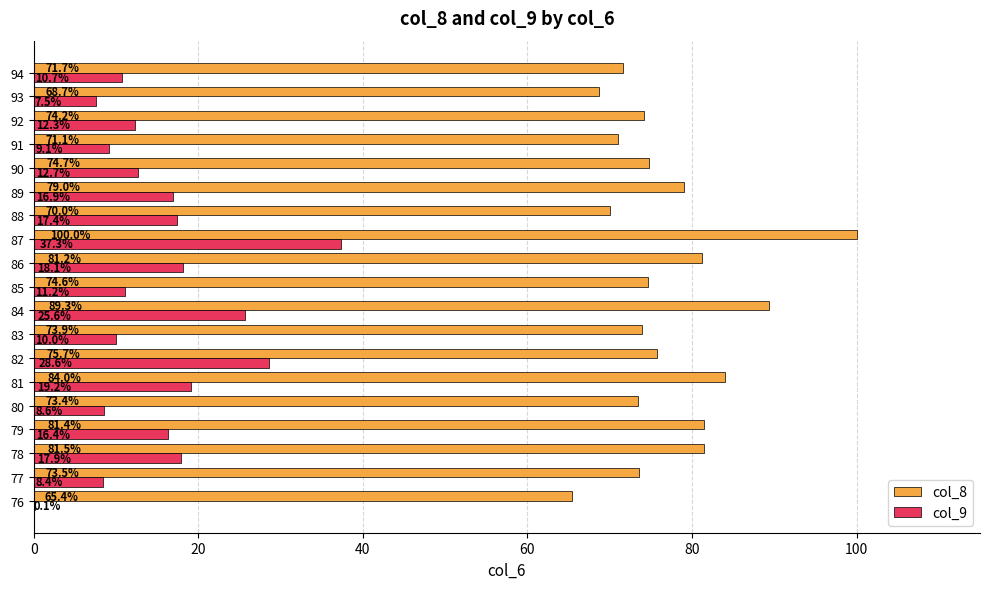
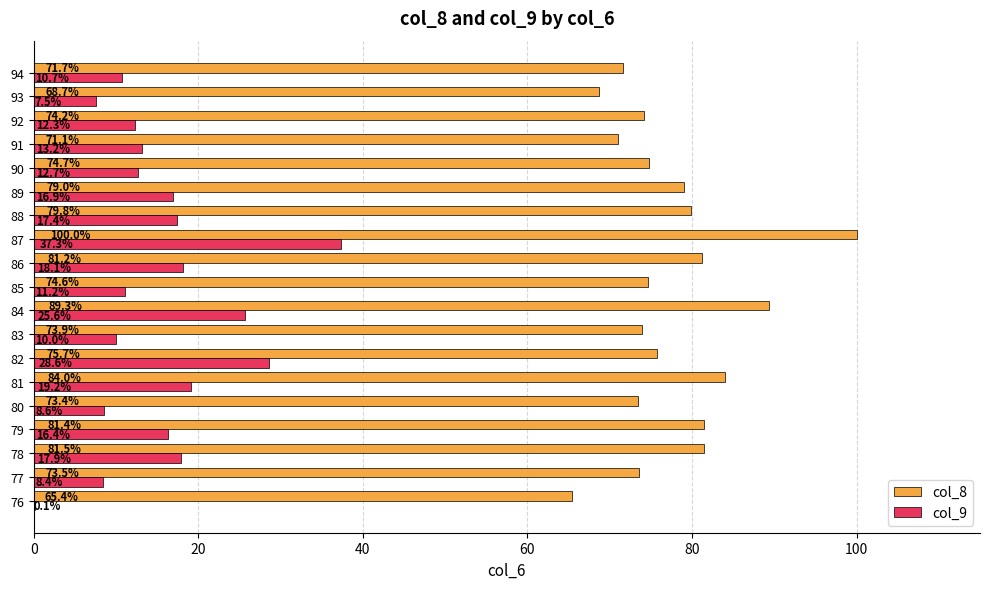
  {
    "col_8": {
      "93": "68.7%",
      "91": "71.1%",
-     "88": "70.0%",
+     "88": "79.8%",
      "80": "73.4%",
      "77": "73.5%",
      "76": "65.4%"
    },
    "col_9": {
-     "91": "9.1%"
+     "91": "13.2%"
    }
  }
